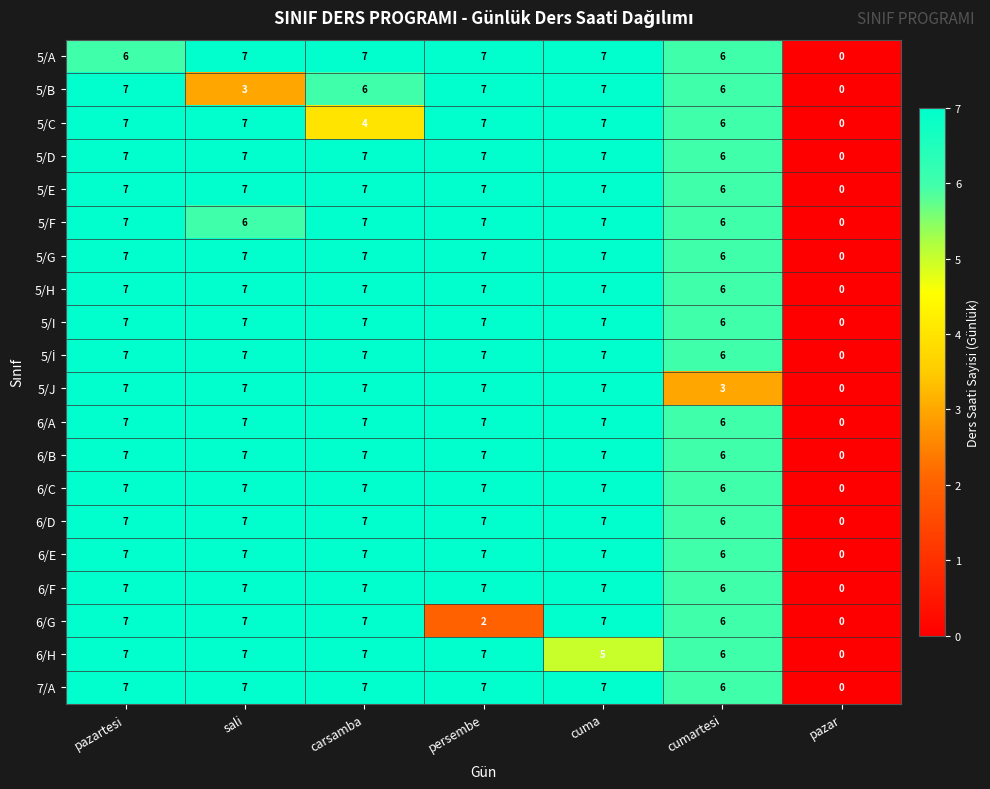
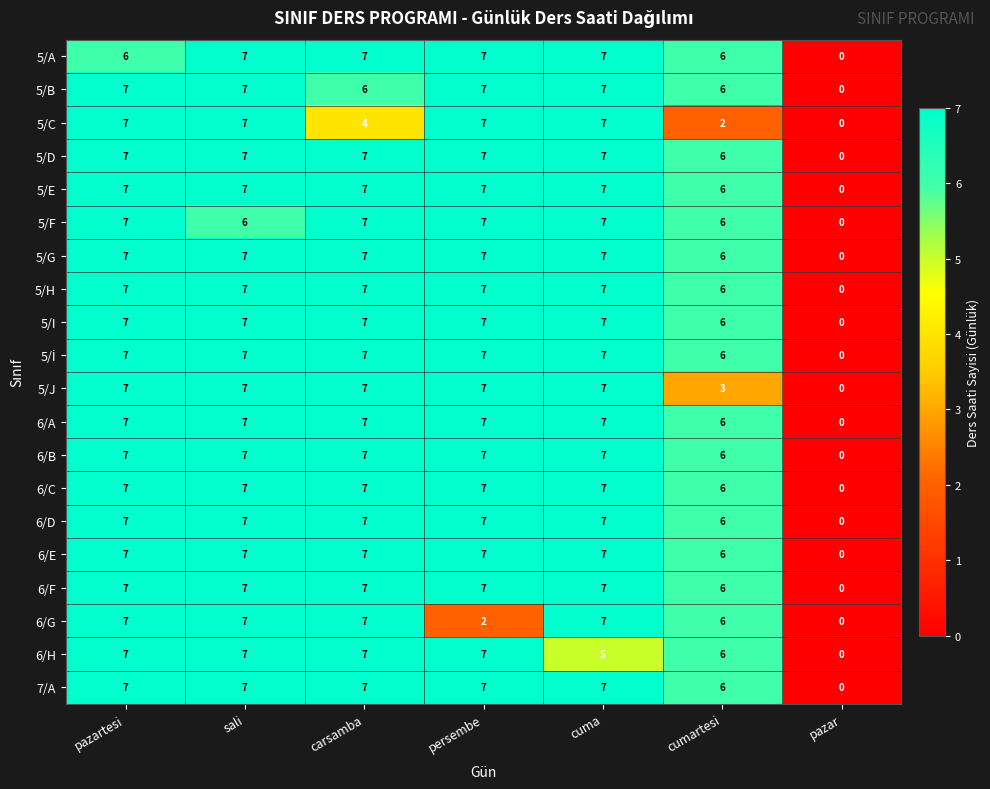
  {
    "5/A": {
      "pazartesi": 6,
      "sali": 7,
      "carsamba": 7,
      "persembe": 7,
      "cuma": 7,
      "cumartesi": 6,
      "pazar": 0
    },
    "5/B": {
      "pazartesi": 7,
-     "sali": 3,
+     "sali": 7,
      "carsamba": 6,
      "persembe": 7,
      "cuma": 7,
      "cumartesi": 6,
      "pazar": 0
    },
    "5/C": {
      "pazartesi": 7,
      "sali": 7,
      "carsamba": 4,
      "persembe": 7,
      "cuma": 7,
-     "cumartesi": 6,
+     "cumartesi": 2,
      "pazar": 0
    },
    "5/D": {
      "pazartesi": 7,
      "sali": 7,
      "carsamba": 7,
      "persembe": 7,
      "cuma": 7,
      "cumartesi": 6,
      "pazar": 0
    },
    "5/E": {
      "pazartesi": 7,
      "sali": 7,
      "carsamba": 7,
      "persembe": 7,
      "cuma": 7,
      "cumartesi": 6,
      "pazar": 0
    },
    "5/F": {
      "pazartesi": 7,
      "sali": 6,
      "carsamba": 7,
      "persembe": 7,
      "cuma": 7,
      "cumartesi": 6,
      "pazar": 0
    },
    "5/G": {
      "pazartesi": 7,
      "sali": 7,
      "carsamba": 7,
      "persembe": 7,
      "cuma": 7,
      "cumartesi": 6,
      "pazar": 0
    },
    "5/H": {
      "pazartesi": 7,
      "sali": 7,
      "carsamba": 7,
      "persembe": 7,
      "cuma": 7,
      "cumartesi": 6,
      "pazar": 0
    },
    "5/I": {
      "pazartesi": 7,
      "sali": 7,
      "carsamba": 7,
      "persembe": 7,
      "cuma": 7,
      "cumartesi": 6,
      "pazar": 0
    },
    "5/İ": {
      "pazartesi": 7,
      "sali": 7,
      "carsamba": 7,
      "persembe": 7,
      "cuma": 7,
      "cumartesi": 6,
      "pazar": 0
    },
    "5/J": {
      "pazartesi": 7,
      "sali": 7,
      "carsamba": 7,
      "persembe": 7,
      "cuma": 7,
      "cumartesi": 3,
      "pazar": 0
    },
    "6/A": {
      "pazartesi": 7,
      "sali": 7,
      "carsamba": 7,
      "persembe": 7,
      "cuma": 7,
      "cumartesi": 6,
      "pazar": 0
    },
    "6/B": {
      "pazartesi": 7,
      "sali": 7,
      "carsamba": 7,
      "persembe": 7,
      "cuma": 7,
      "cumartesi": 6,
      "pazar": 0
    },
    "6/C": {
      "pazartesi": 7,
      "sali": 7,
      "carsamba": 7,
      "persembe": 7,
      "cuma": 7,
      "cumartesi": 6,
      "pazar": 0
    },
    "6/D": {
      "pazartesi": 7,
      "sali": 7,
      "carsamba": 7,
      "persembe": 7,
      "cuma": 7,
      "cumartesi": 6,
      "pazar": 0
    },
    "6/E": {
      "pazartesi": 7,
      "sali": 7,
      "carsamba": 7,
      "persembe": 7,
      "cuma": 7,
      "cumartesi": 6,
      "pazar": 0
    },
    "6/F": {
      "pazartesi": 7,
      "sali": 7,
      "carsamba": 7,
      "persembe": 7,
      "cuma": 7,
      "cumartesi": 6,
      "pazar": 0
    },
    "6/G": {
      "pazartesi": 7,
      "sali": 7,
      "carsamba": 7,
      "persembe": 2,
      "cuma": 7,
      "cumartesi": 6,
      "pazar": 0
    },
    "6/H": {
      "pazartesi": 7,
      "sali": 7,
      "carsamba": 7,
      "persembe": 7,
      "cuma": 5,
      "cumartesi": 6,
      "pazar": 0
    },
    "7/A": {
      "pazartesi": 7,
      "sali": 7,
      "carsamba": 7,
      "persembe": 7,
      "cuma": 7,
      "cumartesi": 6,
      "pazar": 0
    }
  }
